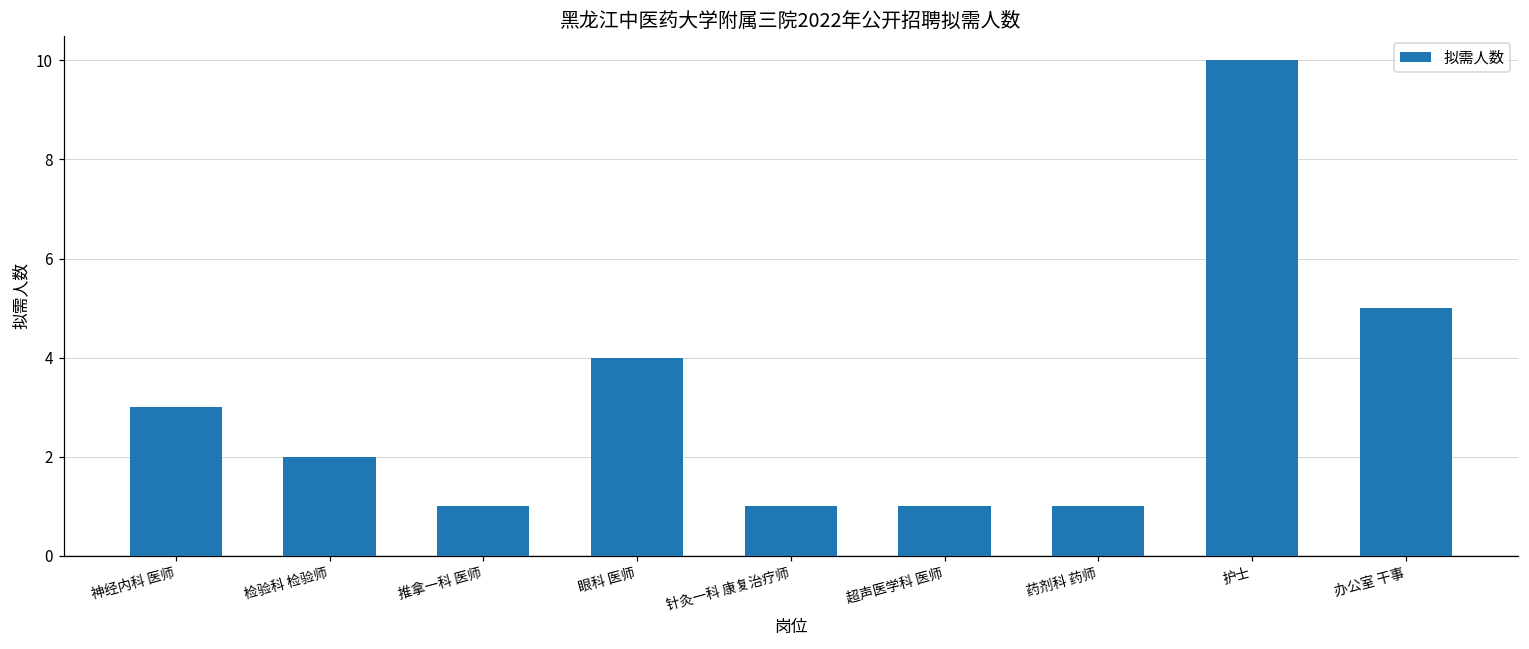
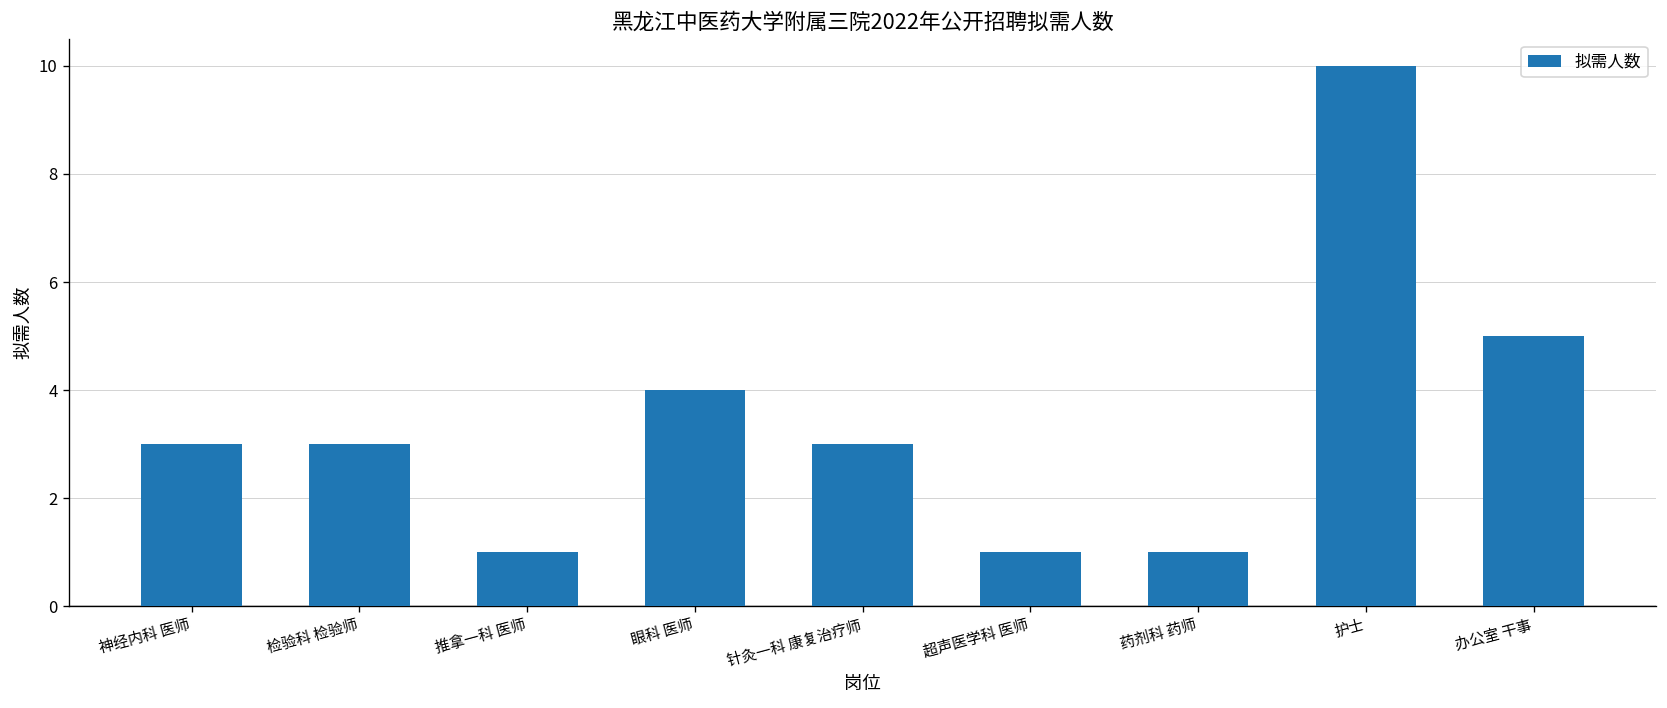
  {
    "神经内科 医师": 3,
-   "检验科 检验师": 2,
+   "检验科 检验师": 3,
    "推拿一科 医师": 1,
    "眼科 医师": 4,
-   "针灸一科 康复治疗师": 1,
+   "针灸一科 康复治疗师": 3,
    "超声医学科 医师": 1,
    "药剂科 药师": 1,
    "护士": 10,
    "办公室 干事": 5
  }
